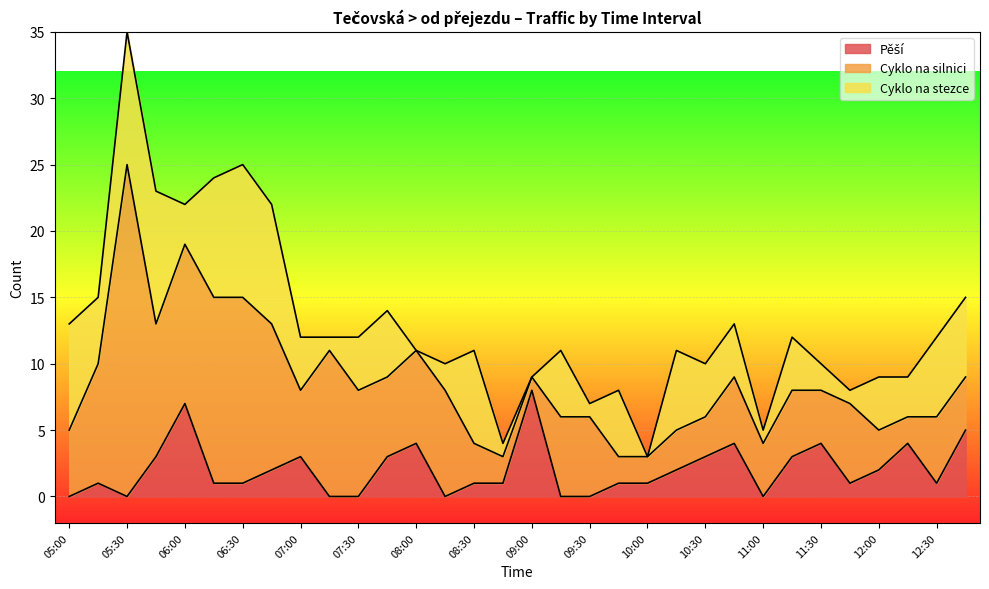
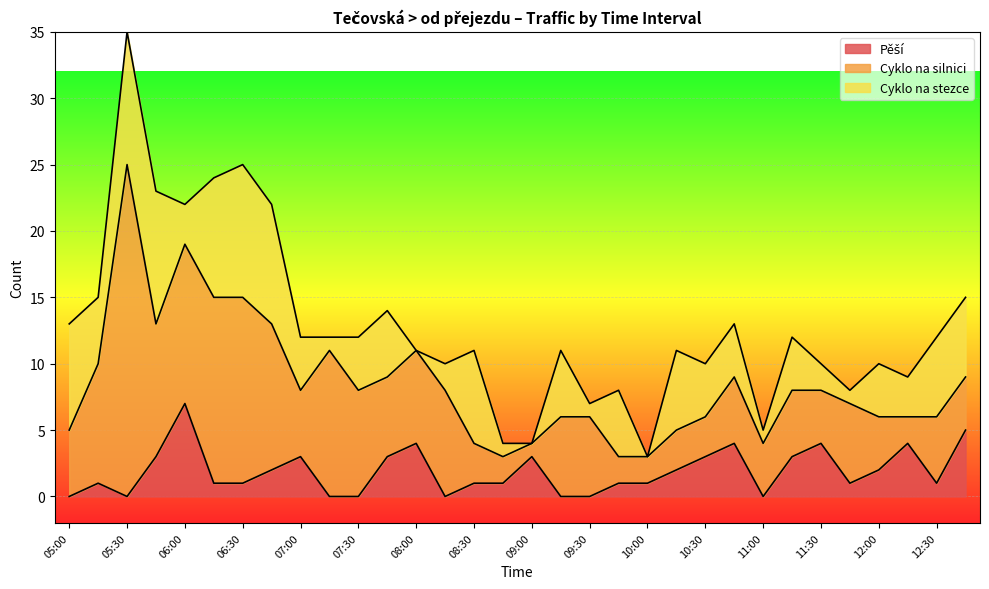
  {
    "Pěší": {
      "05:00": 0,
      "05:30": 0,
      "06:00": 7,
      "06:30": 1,
      "07:00": 3,
      "07:30": 0,
      "08:00": 4,
      "08:30": 1,
-     "09:00": 8,
+     "09:00": 3,
      "09:30": 0,
      "10:00": 1,
      "10:30": 3,
      "11:00": 0,
      "11:30": 4,
      "12:00": 2,
      "12:30": 1
    },
    "Cyklo na silnici": {
      "05:00": 5,
      "05:30": 25,
      "06:00": 12,
      "06:30": 14,
      "07:00": 5,
      "07:30": 8,
      "08:30": 3,
      "09:30": 6,
      "10:30": 3,
      "11:00": 4,
      "11:30": 4,
-     "12:00": 3,
+     "12:00": 4,
      "12:30": 5
    },
    "Cyklo na stezce": {
      "05:00": 8,
      "05:30": 10,
      "06:00": 3,
      "06:30": 10,
      "07:00": 4,
      "07:30": 4,
      "08:30": 7,
      "09:30": 1,
      "10:30": 4,
      "11:00": 1,
      "11:30": 2,
      "12:00": 4,
      "12:30": 6
    }
  }
